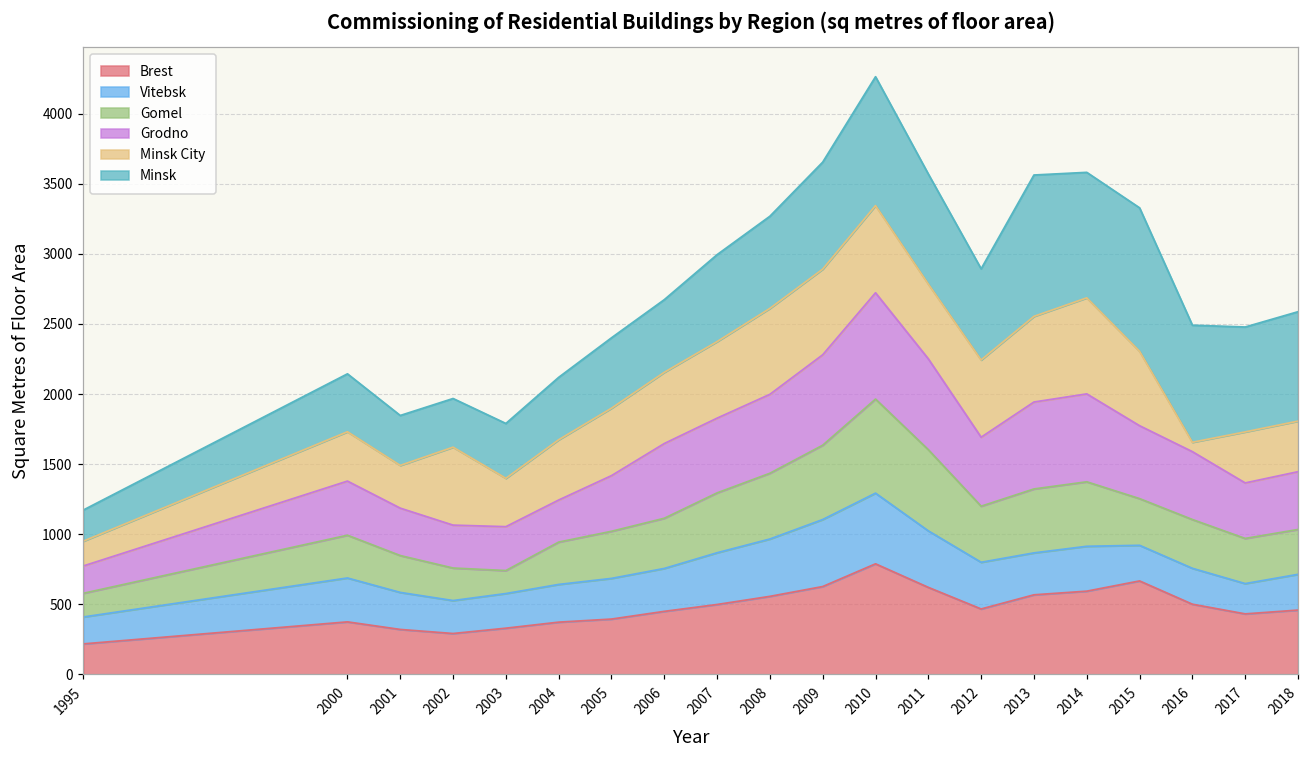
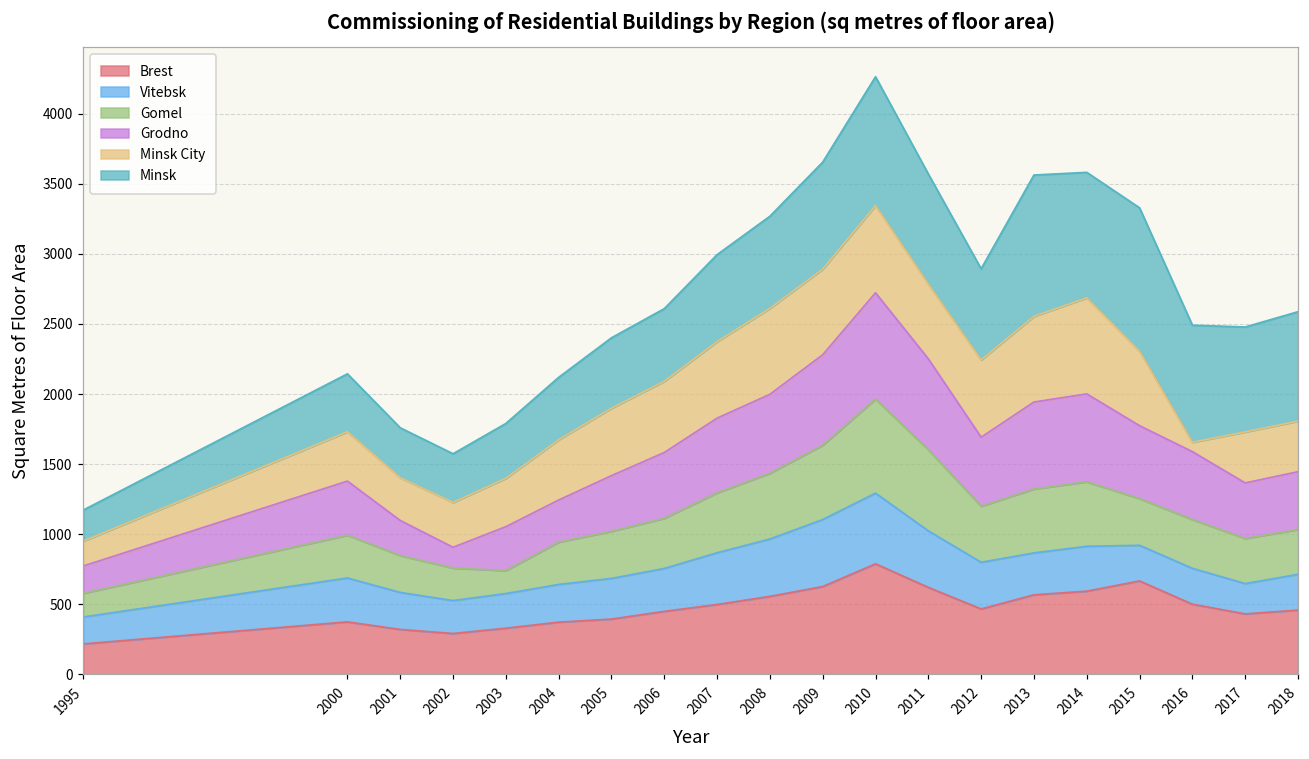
  {
    "Brest": {
      "1995": 220,
      "2000": 380,
      "2001": 320,
      "2002": 290,
      "2003": 330,
      "2004": 370,
      "2005": 400,
      "2006": 450,
      "2007": 500,
      "2008": 560,
      "2009": 630,
      "2010": 790,
      "2011": 620,
      "2012": 470,
      "2013": 570,
      "2014": 590,
      "2015": 670,
      "2016": 500,
      "2017": 430,
      "2018": 460
    },
    "Gomel": {
      "1995": 170,
      "2000": 310,
      "2001": 260,
      "2002": 230,
      "2003": 160,
      "2004": 300,
      "2005": 340,
      "2006": 360,
      "2007": 430,
      "2008": 470,
      "2009": 530,
      "2010": 670,
      "2011": 580,
      "2012": 400,
      "2013": 460,
      "2014": 460,
      "2015": 330,
      "2016": 350,
      "2017": 320,
      "2018": 320
    },
    "Grodno": {
      "1995": 200,
      "2000": 390,
-     "2001": 340,
-     "2002": 310,
+     "2001": 250,
+     "2002": 150,
      "2003": 310,
      "2004": 300,
      "2005": 400,
-     "2006": 530,
+     "2006": 470,
      "2007": 530,
      "2008": 560,
      "2009": 650,
      "2010": 760,
      "2011": 650,
      "2012": 490,
      "2013": 620,
      "2014": 630,
      "2015": 520,
      "2016": 480,
      "2017": 400,
      "2018": 410
    },
    "Minsk City": {
      "1995": 180,
      "2000": 350,
      "2001": 310,
-     "2002": 560,
+     "2002": 320,
      "2003": 350,
      "2004": 430,
      "2005": 480,
      "2006": 510,
      "2007": 550,
      "2008": 610,
      "2009": 610,
      "2010": 620,
      "2011": 530,
      "2012": 550,
      "2013": 610,
      "2014": 690,
      "2015": 530,
      "2016": 70,
      "2017": 360,
      "2018": 360
    }
  }
